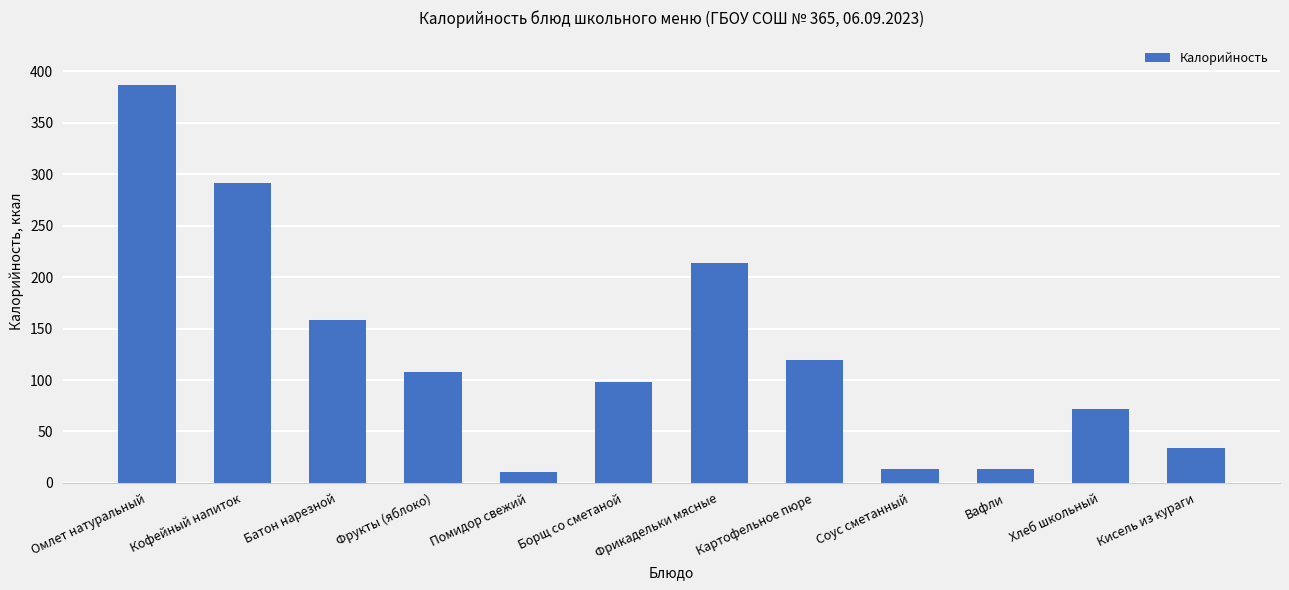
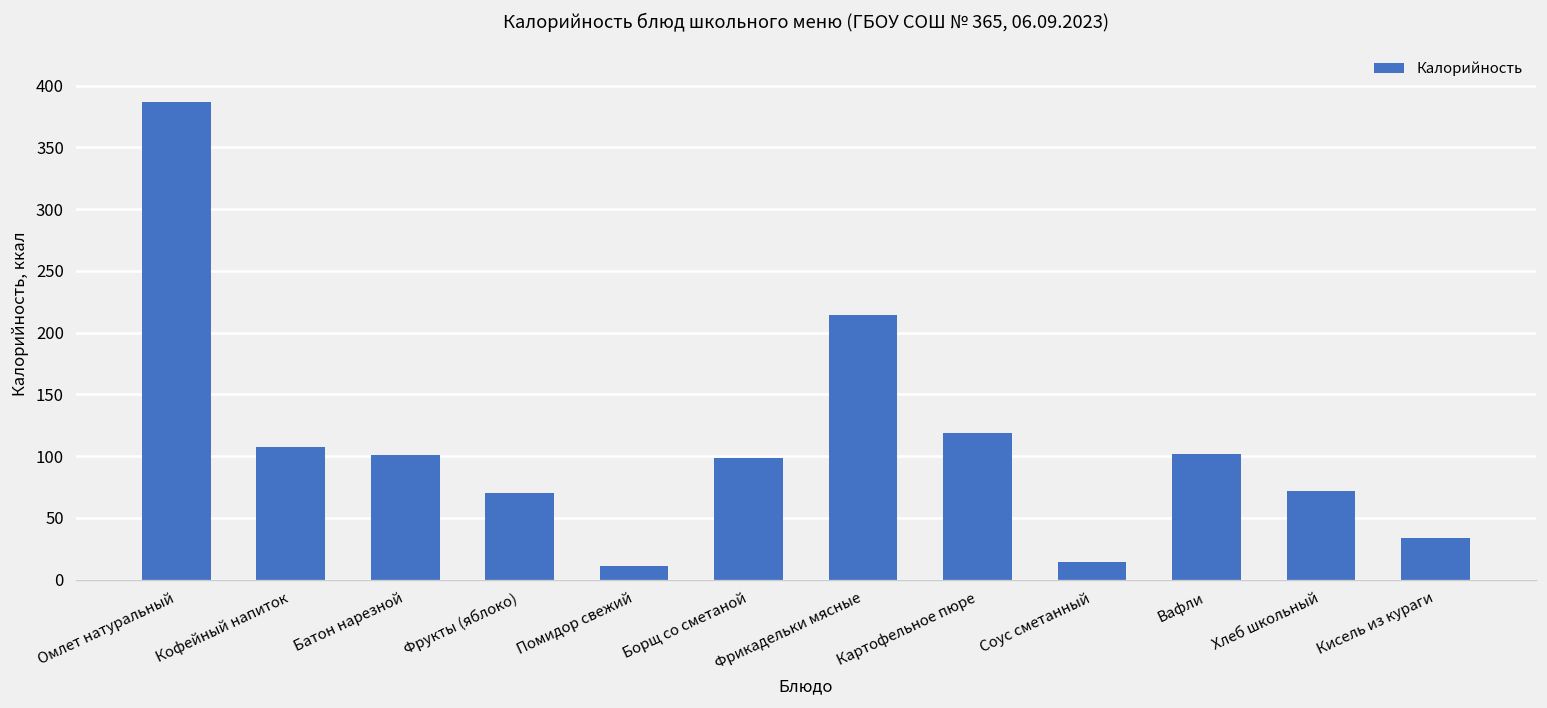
  {
    "Омлет натуральный": 387,
-   "Кофейный напиток": 291,
-   "Батон нарезной": 158,
-   "Фрукты (яблоко)": 108,
+   "Кофейный напиток": 107,
+   "Батон нарезной": 101,
+   "Фрукты (яблоко)": 70,
    "Помидор свежий": 11,
    "Борщ со сметаной": 98,
    "Фрикадельки мясные": 214,
    "Картофельное пюре": 119,
    "Соус сметанный": 14,
-   "Вафли": 14,
+   "Вафли": 102,
    "Хлеб школьный": 72,
    "Кисель из кураги": 34
  }
